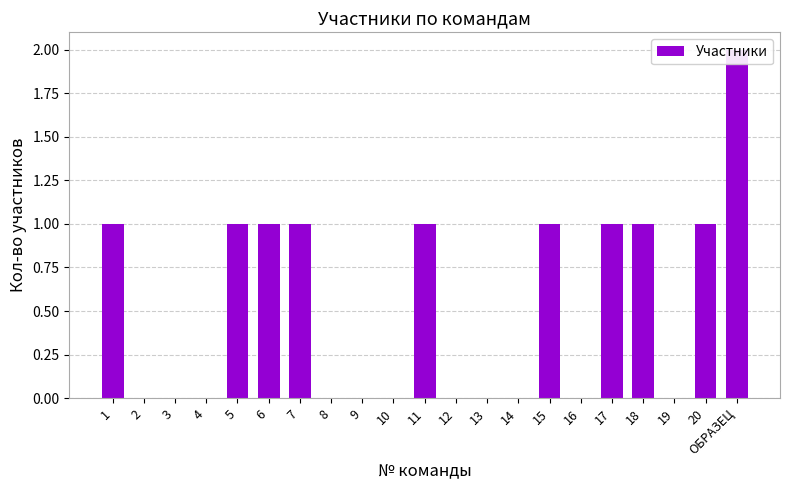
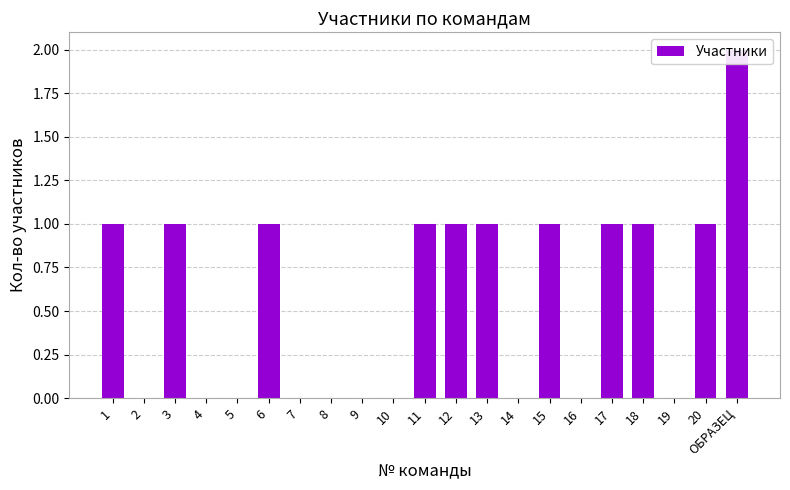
  {
    "1": 1,
    "2": 0,
-   "3": 0,
+   "3": 1,
    "4": 0,
-   "5": 1,
+   "5": 0,
    "6": 1,
-   "7": 1,
+   "7": 0,
    "8": 0,
    "9": 0,
    "10": 0,
    "11": 1,
-   "12": 0,
-   "13": 0,
+   "12": 1,
+   "13": 1,
    "14": 0,
    "15": 1,
    "16": 0,
    "17": 1,
    "18": 1,
    "19": 0,
    "20": 1
  }
